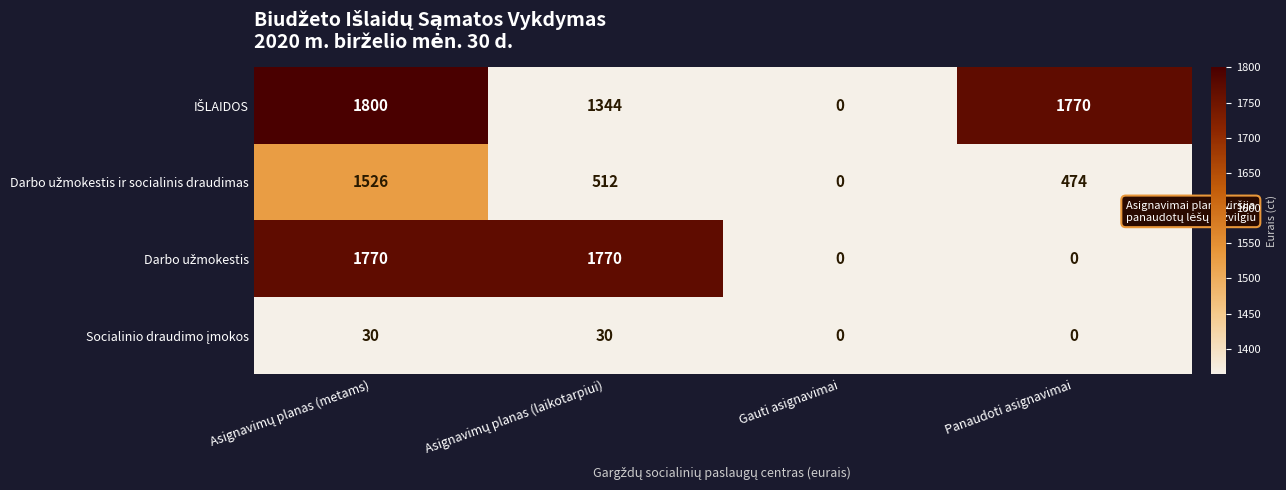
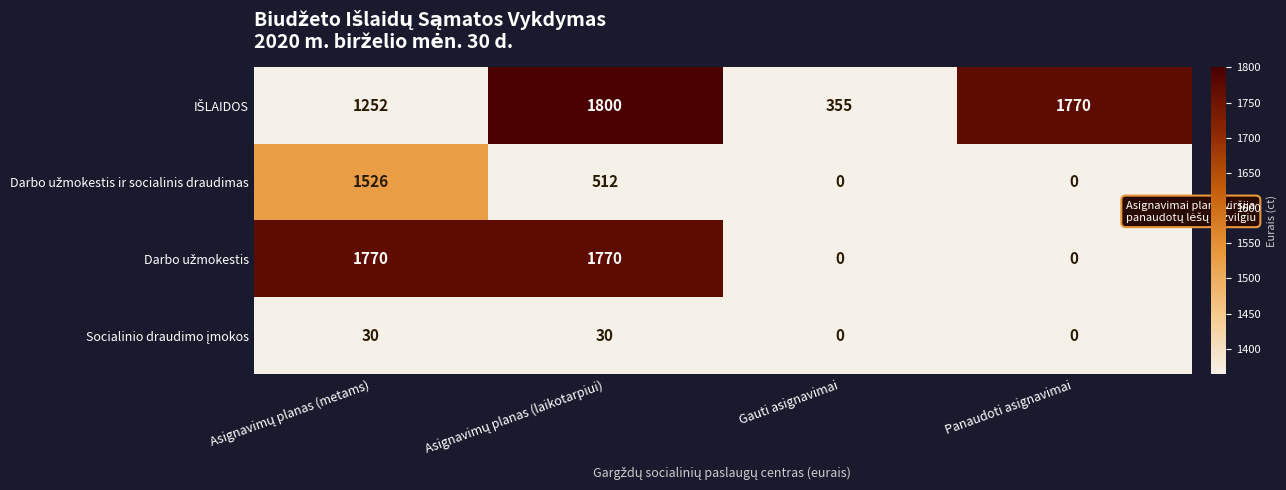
  {
    "IŠLAIDOS": {
-     "Asignavimų planas (metams)": 1800,
-     "Asignavimų planas (laikotarpiui)": 1344,
-     "Gauti asignavimai": 0,
+     "Asignavimų planas (metams)": 1252,
+     "Asignavimų planas (laikotarpiui)": 1800,
+     "Gauti asignavimai": 355,
      "Panaudoti asignavimai": 1770
    },
    "Darbo užmokestis ir socialinis draudimas": {
      "Asignavimų planas (metams)": 1526,
      "Asignavimų planas (laikotarpiui)": 512,
      "Gauti asignavimai": 0,
-     "Panaudoti asignavimai": 474
+     "Panaudoti asignavimai": 0
    },
    "Darbo užmokestis": {
      "Asignavimų planas (metams)": 1770,
      "Asignavimų planas (laikotarpiui)": 1770,
      "Gauti asignavimai": 0,
      "Panaudoti asignavimai": 0
    },
    "Socialinio draudimo įmokos": {
      "Asignavimų planas (metams)": 30,
      "Asignavimų planas (laikotarpiui)": 30,
      "Gauti asignavimai": 0,
      "Panaudoti asignavimai": 0
    }
  }
